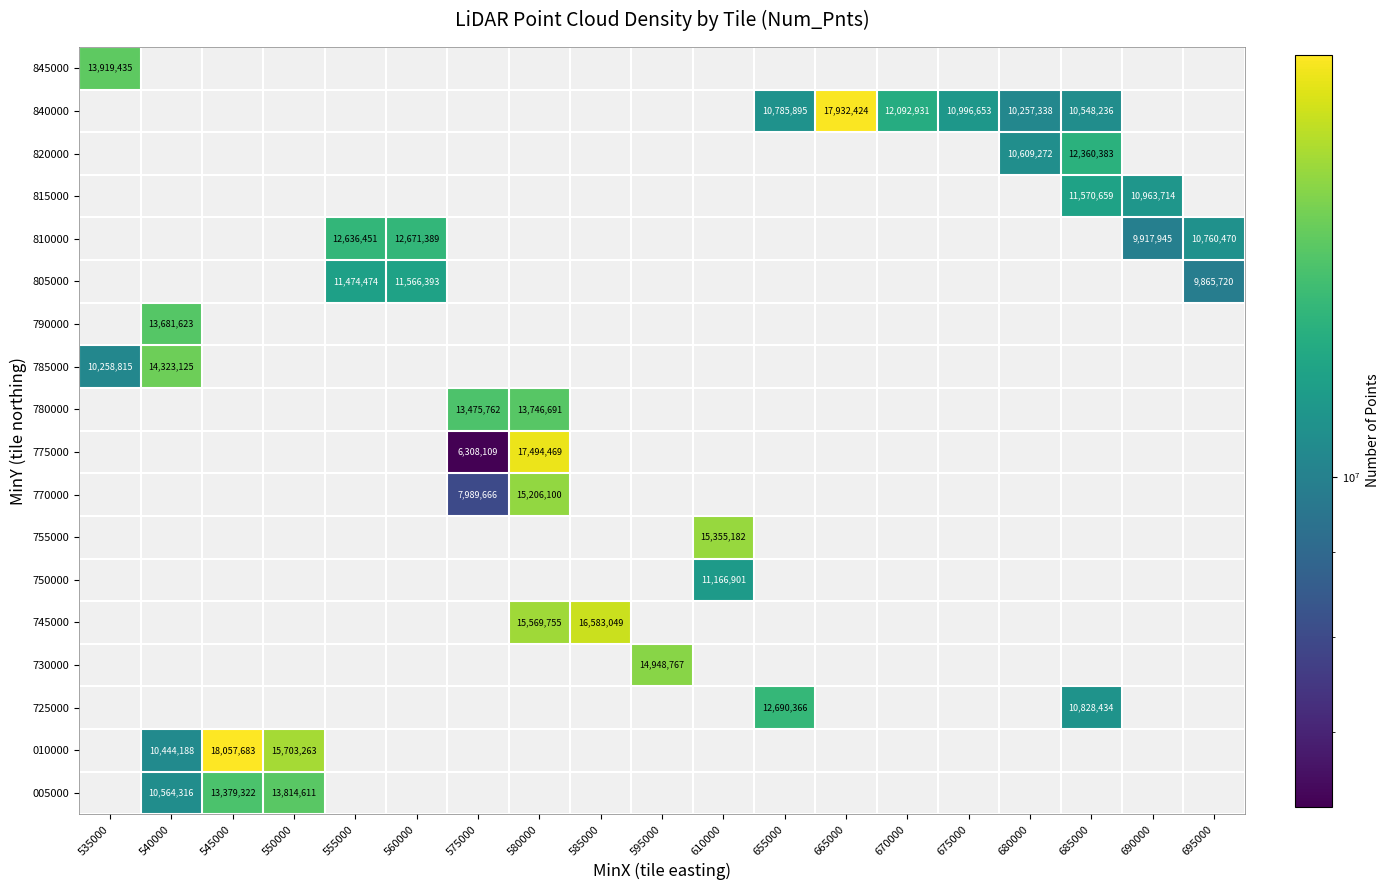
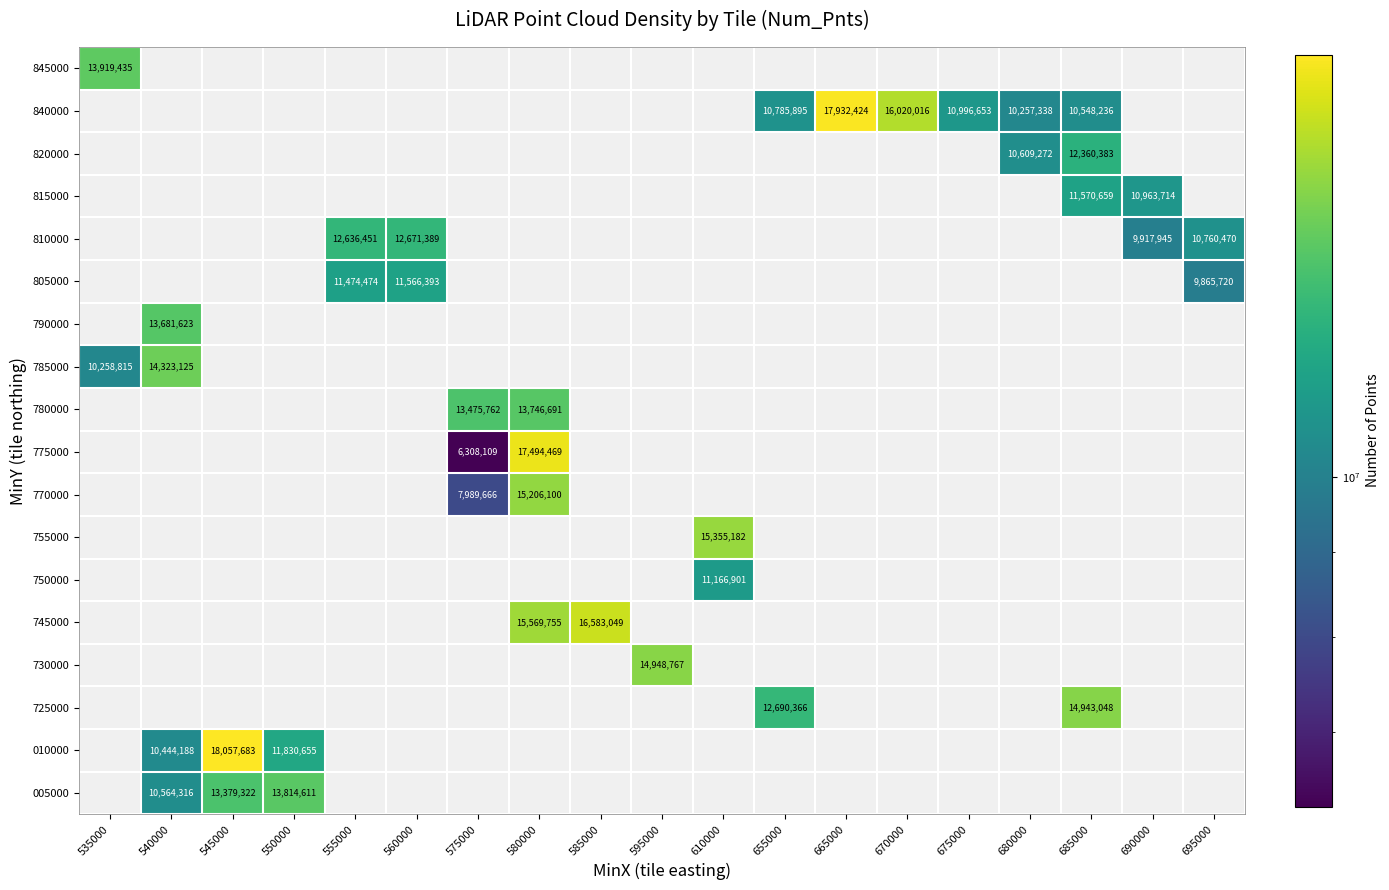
  {
    "845000": {
      "535000": "13,919,435"
    },
    "840000": {
      "655000": "10,785,895",
      "665000": "17,932,424",
-     "670000": "12,092,931",
+     "670000": "16,020,016",
      "675000": "10,996,653",
      "680000": "10,257,338",
      "685000": "10,548,236"
    },
    "820000": {
      "680000": "10,609,272",
      "685000": "12,360,383"
    },
    "815000": {
      "685000": "11,570,659",
      "690000": "10,963,714"
    },
    "810000": {
      "555000": "12,636,451",
      "560000": "12,671,389",
      "690000": "9,917,945",
      "695000": "10,760,470"
    },
    "805000": {
      "555000": "11,474,474",
      "560000": "11,566,393",
      "695000": "9,865,720"
    },
    "790000": {
      "540000": "13,681,623"
    },
    "785000": {
      "535000": "10,258,815",
      "540000": "14,323,125"
    },
    "780000": {
      "575000": "13,475,762",
      "580000": "13,746,691"
    },
    "775000": {
      "575000": "6,308,109",
      "580000": "17,494,469"
    },
    "770000": {
      "575000": "7,989,666",
      "580000": "15,206,100"
    },
    "755000": {
      "610000": "15,355,182"
    },
    "750000": {
      "610000": "11,166,901"
    },
    "745000": {
      "580000": "15,569,755",
      "585000": "16,583,049"
    },
    "730000": {
      "595000": "14,948,767"
    },
    "725000": {
      "655000": "12,690,366",
-     "685000": "10,828,434"
+     "685000": "14,943,048"
    },
    "010000": {
      "540000": "10,444,188",
      "545000": "18,057,683",
-     "550000": "15,703,263"
+     "550000": "11,830,655"
    },
    "005000": {
      "540000": "10,564,316",
      "545000": "13,379,322",
      "550000": "13,814,611"
    }
  }
